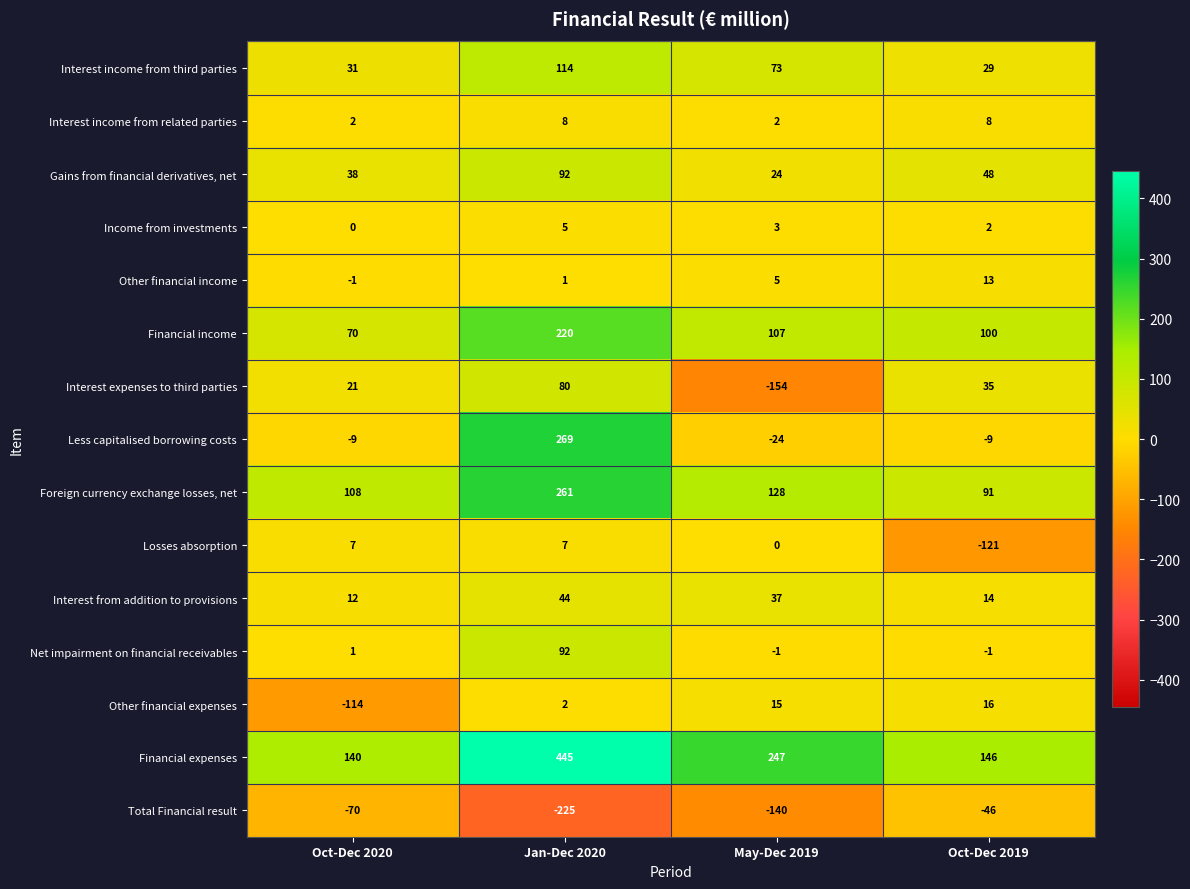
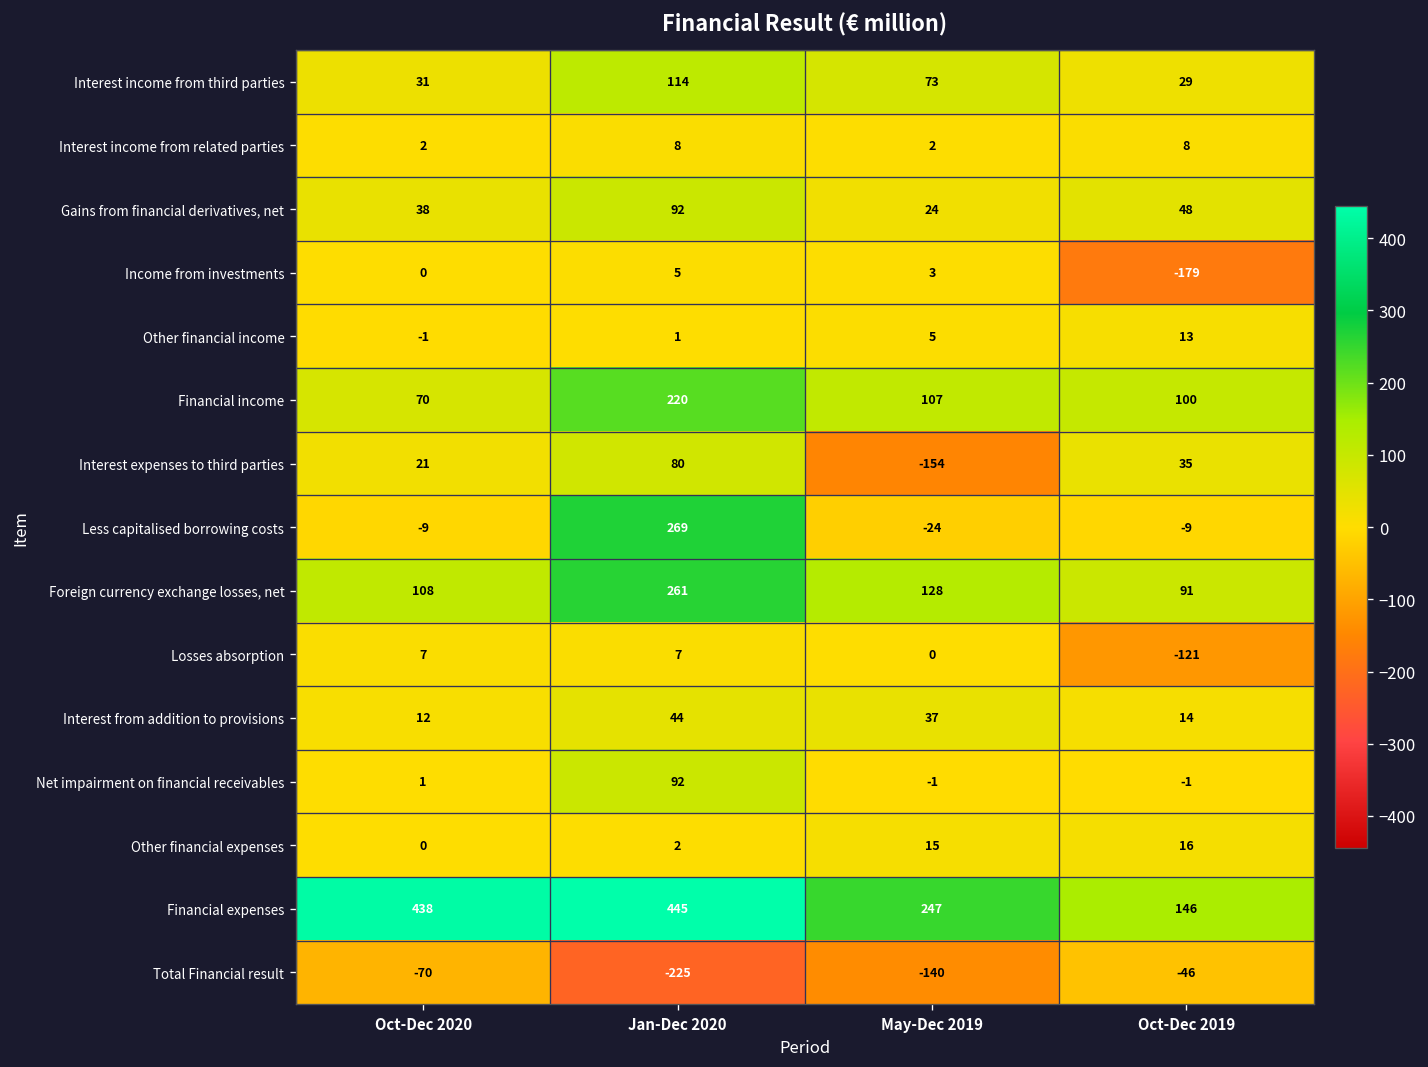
  {
    "Interest income from third parties": {
      "Oct-Dec 2020": 31,
      "Jan-Dec 2020": 114,
      "May-Dec 2019": 73,
      "Oct-Dec 2019": 29
    },
    "Interest income from related parties": {
      "Oct-Dec 2020": 2,
      "Jan-Dec 2020": 8,
      "May-Dec 2019": 2,
      "Oct-Dec 2019": 8
    },
    "Gains from financial derivatives, net": {
      "Oct-Dec 2020": 38,
      "Jan-Dec 2020": 92,
      "May-Dec 2019": 24,
      "Oct-Dec 2019": 48
    },
    "Income from investments": {
      "Oct-Dec 2020": 0,
      "Jan-Dec 2020": 5,
      "May-Dec 2019": 3,
-     "Oct-Dec 2019": 2
+     "Oct-Dec 2019": -179
    },
    "Other financial income": {
      "Oct-Dec 2020": -1,
      "Jan-Dec 2020": 1,
      "May-Dec 2019": 5,
      "Oct-Dec 2019": 13
    },
    "Financial income": {
      "Oct-Dec 2020": 70,
      "Jan-Dec 2020": 220,
      "May-Dec 2019": 107,
      "Oct-Dec 2019": 100
    },
    "Interest expenses to third parties": {
      "Oct-Dec 2020": 21,
      "Jan-Dec 2020": 80,
      "May-Dec 2019": -154,
      "Oct-Dec 2019": 35
    },
    "Less capitalised borrowing costs": {
      "Oct-Dec 2020": -9,
      "Jan-Dec 2020": 269,
      "May-Dec 2019": -24,
      "Oct-Dec 2019": -9
    },
    "Foreign currency exchange losses, net": {
      "Oct-Dec 2020": 108,
      "Jan-Dec 2020": 261,
      "May-Dec 2019": 128,
      "Oct-Dec 2019": 91
    },
    "Losses absorption": {
      "Oct-Dec 2020": 7,
      "Jan-Dec 2020": 7,
      "May-Dec 2019": 0,
      "Oct-Dec 2019": -121
    },
    "Interest from addition to provisions": {
      "Oct-Dec 2020": 12,
      "Jan-Dec 2020": 44,
      "May-Dec 2019": 37,
      "Oct-Dec 2019": 14
    },
    "Net impairment on financial receivables": {
      "Oct-Dec 2020": 1,
      "Jan-Dec 2020": 92,
      "May-Dec 2019": -1,
      "Oct-Dec 2019": -1
    },
    "Other financial expenses": {
-     "Oct-Dec 2020": -114,
+     "Oct-Dec 2020": 0,
      "Jan-Dec 2020": 2,
      "May-Dec 2019": 15,
      "Oct-Dec 2019": 16
    },
    "Financial expenses": {
-     "Oct-Dec 2020": 140,
+     "Oct-Dec 2020": 438,
      "Jan-Dec 2020": 445,
      "May-Dec 2019": 247,
      "Oct-Dec 2019": 146
    },
    "Total Financial result": {
      "Oct-Dec 2020": -70,
      "Jan-Dec 2020": -225,
      "May-Dec 2019": -140,
      "Oct-Dec 2019": -46
    }
  }
